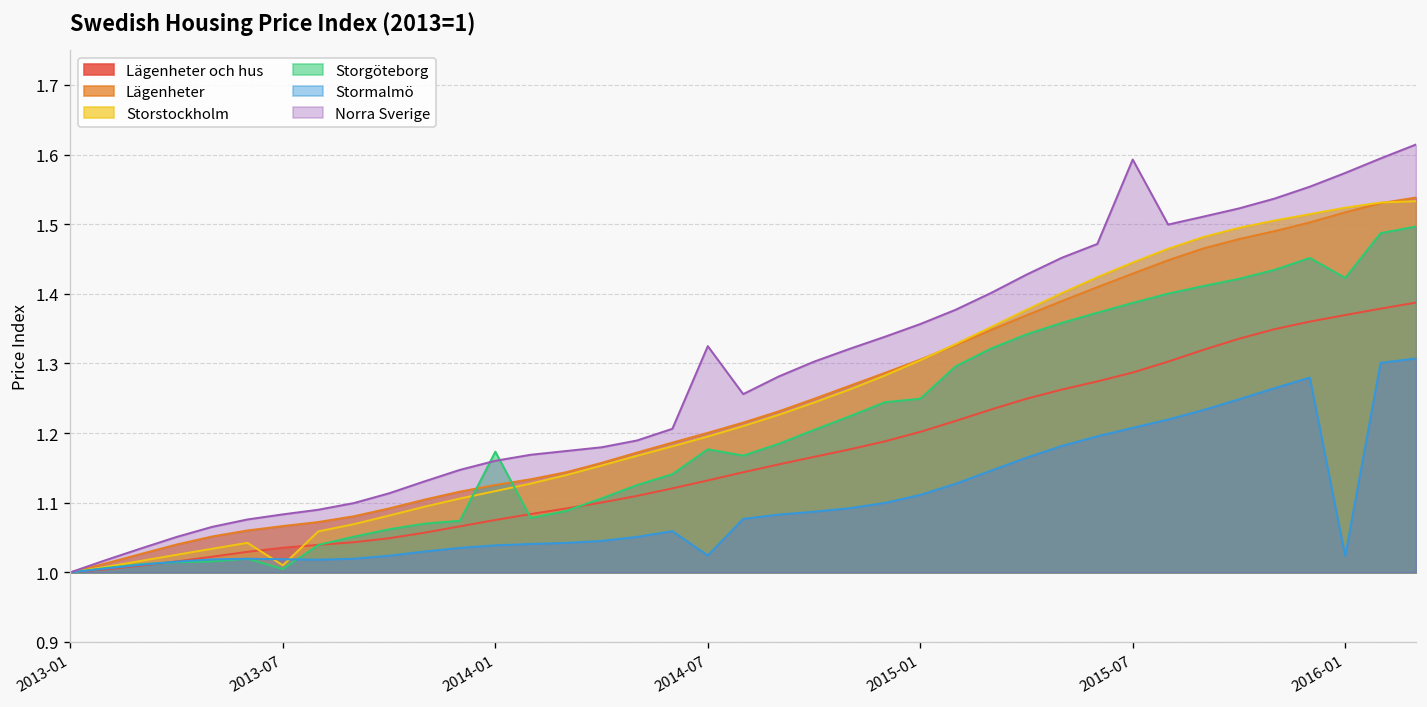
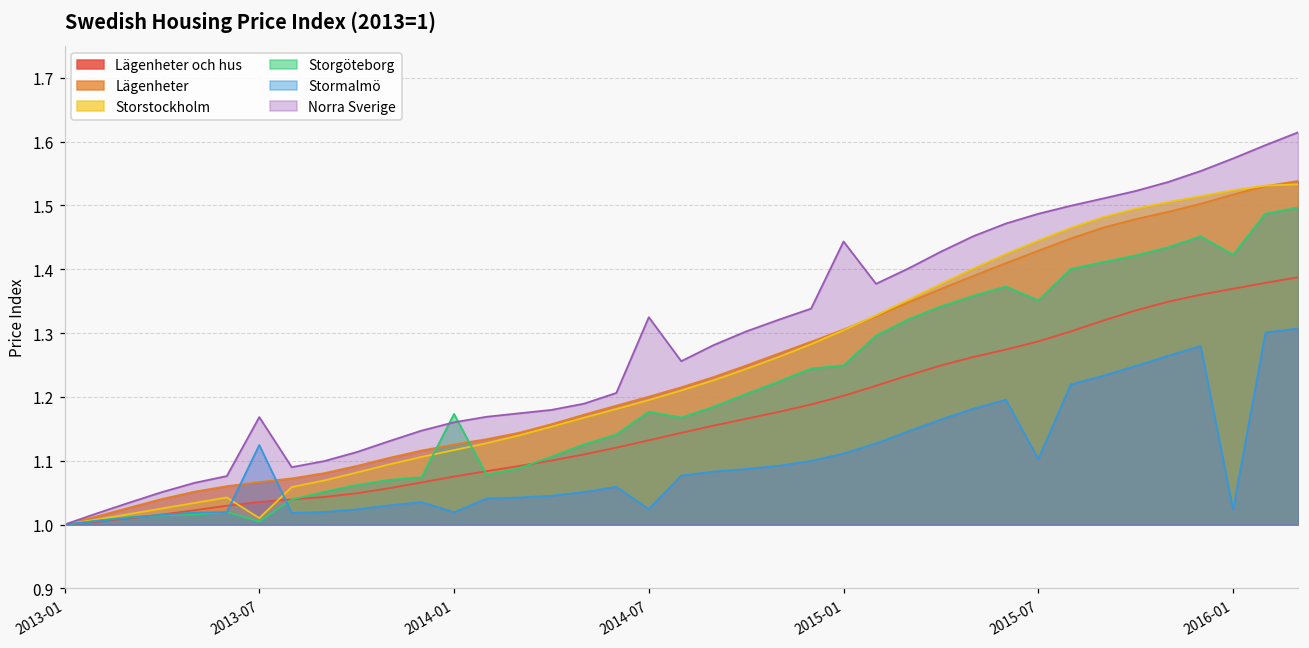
  {
    "Storstockholm": {
      "2013-07": 1.01,
      "2014-01": 1.12,
      "2014-07": 1.20,
      "2015-07": 1.45,
      "2016-01": 1.52
    },
    "Storgöteborg": {
      "2013-07": 1.00,
      "2014-01": 1.17,
      "2014-07": 1.18,
      "2015-01": 1.25,
-     "2015-07": 1.39,
+     "2015-07": 1.35,
      "2016-01": 1.42
    },
    "Stormalmö": {
-     "2013-07": 1.02,
-     "2014-01": 1.04,
+     "2013-07": 1.12,
+     "2014-01": 1.02,
      "2014-07": 1.02,
      "2015-01": 1.11,
-     "2015-07": 1.21,
+     "2015-07": 1.10,
      "2016-01": 1.02
    },
    "Norra Sverige": {
-     "2013-07": 1.08,
+     "2013-07": 1.17,
      "2014-01": 1.16,
      "2014-07": 1.32,
-     "2015-01": 1.36,
-     "2015-07": 1.59,
+     "2015-01": 1.44,
+     "2015-07": 1.49,
      "2016-01": 1.57
    }
  }
